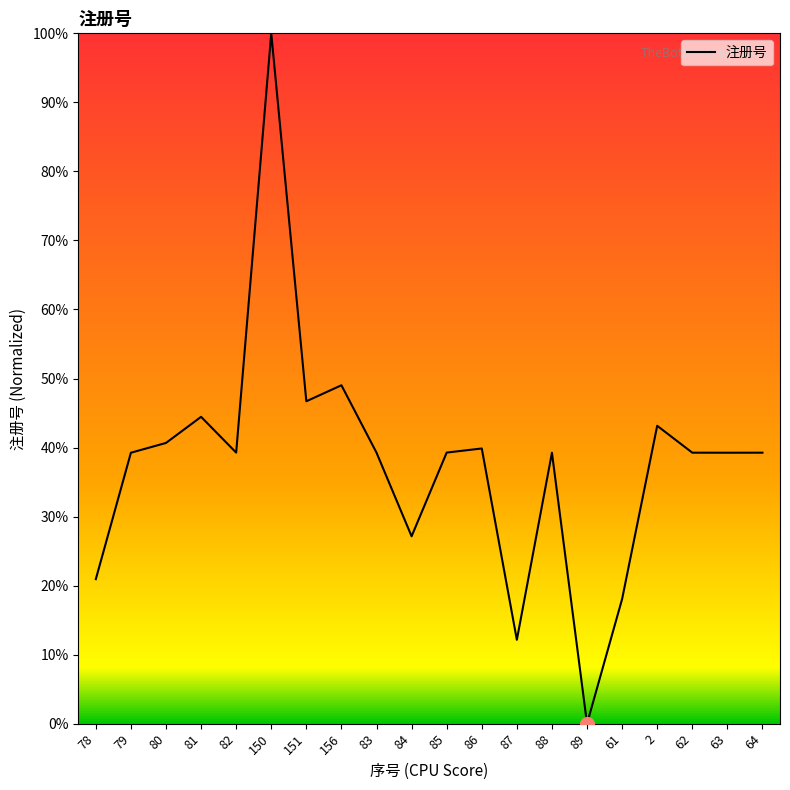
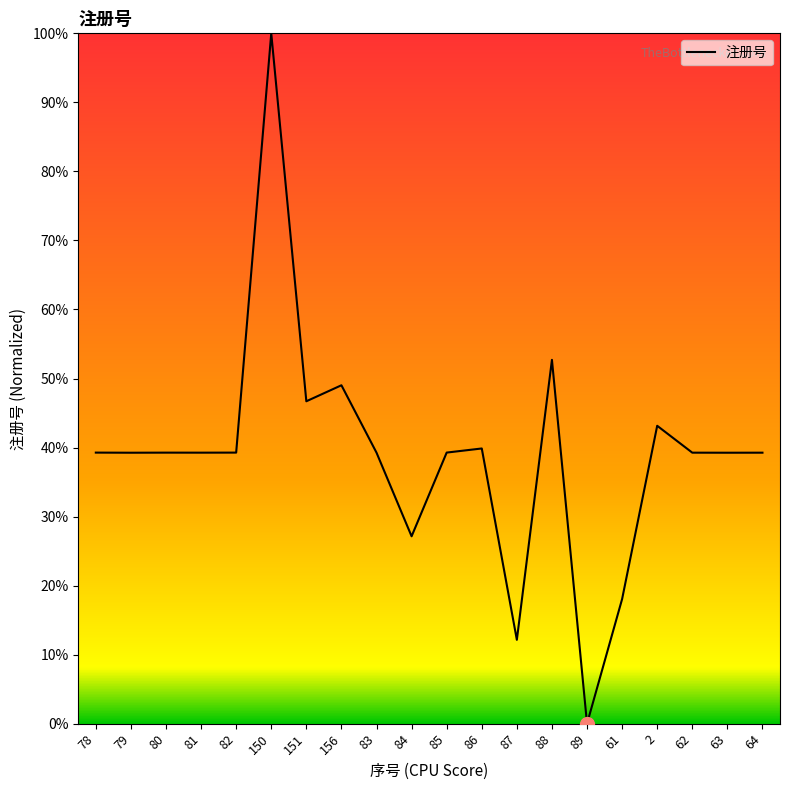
  {
    "注册号": {
-     "78": "21%",
+     "78": "39%",
      "79": "39%",
-     "80": "41%",
-     "81": "44%",
+     "80": "39%",
+     "81": "39%",
      "82": "39%",
      "150": "100%",
      "151": "47%",
      "156": "49%",
      "83": "39%",
      "84": "27%",
      "85": "39%",
      "86": "40%",
      "87": "12%",
-     "88": "39%",
+     "88": "53%",
      "61": "18%",
      "2": "43%",
      "62": "39%",
      "63": "39%",
      "64": "39%"
    }
  }
